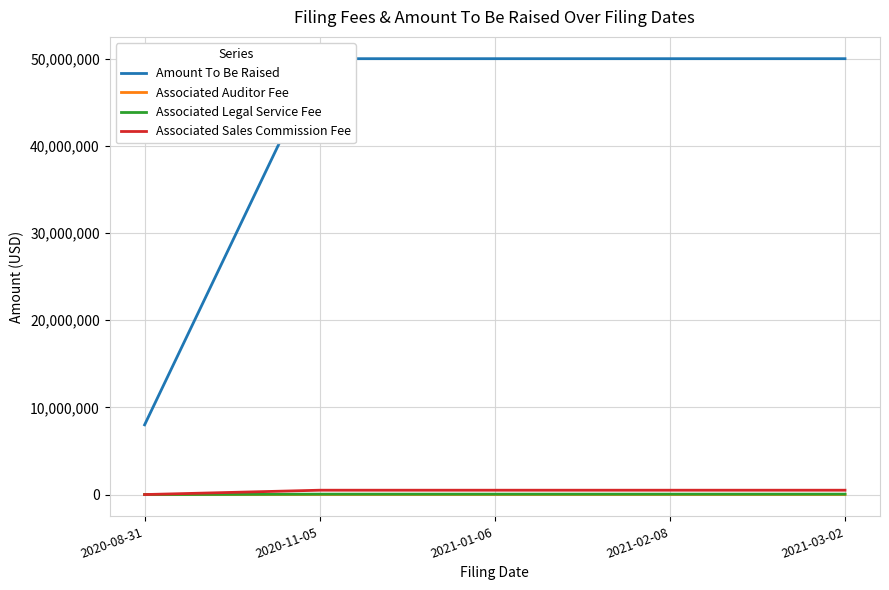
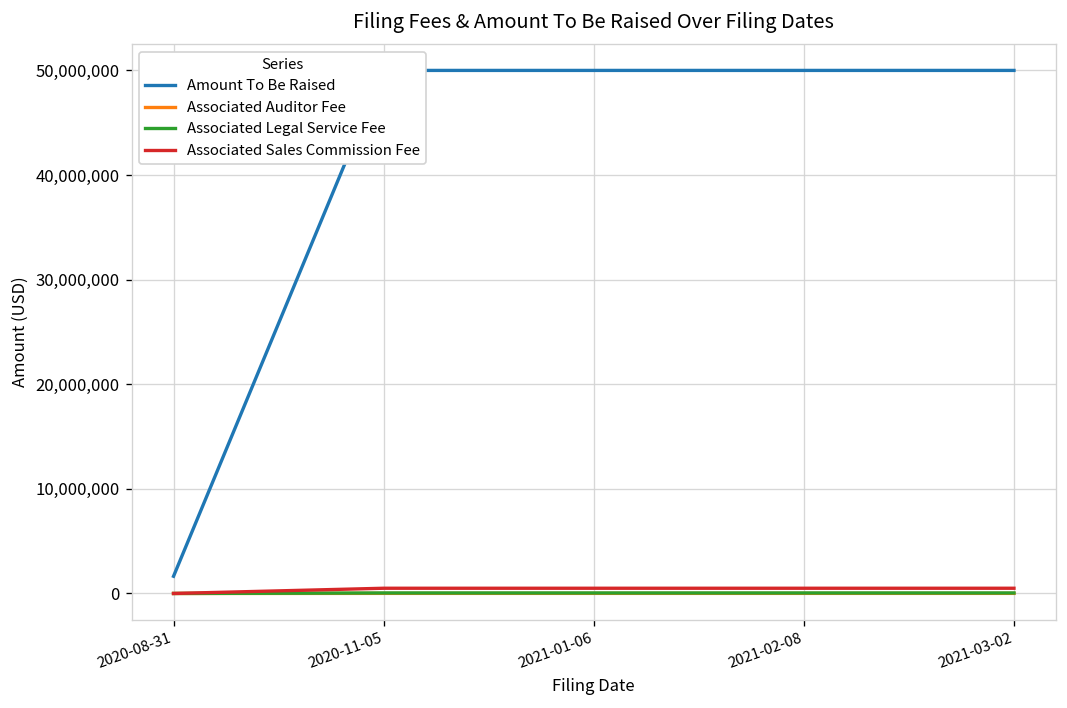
  {
    "Amount To Be Raised": {
-     "2020-08-31": "8,000,000",
+     "2020-08-31": "2,000,000",
      "2021-01-06": "50,000,000",
      "2021-02-08": "50,000,000",
      "2021-03-02": "50,000,000"
    },
    "Associated Legal Service Fee": {
      "2020-11-05": "0",
      "2021-01-06": "0",
      "2021-02-08": "0",
      "2021-03-02": "0"
    },
    "Associated Sales Commission Fee": {
      "2020-11-05": "1,000,000",
      "2021-01-06": "1,000,000",
      "2021-02-08": "1,000,000",
      "2021-03-02": "1,000,000"
    }
  }
